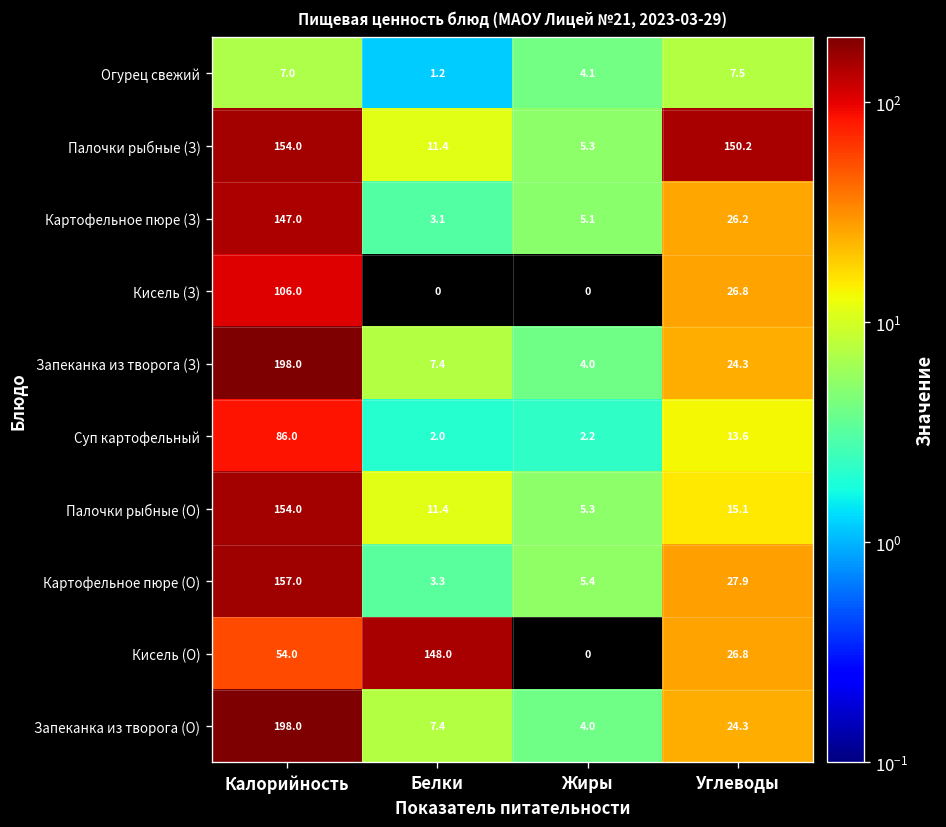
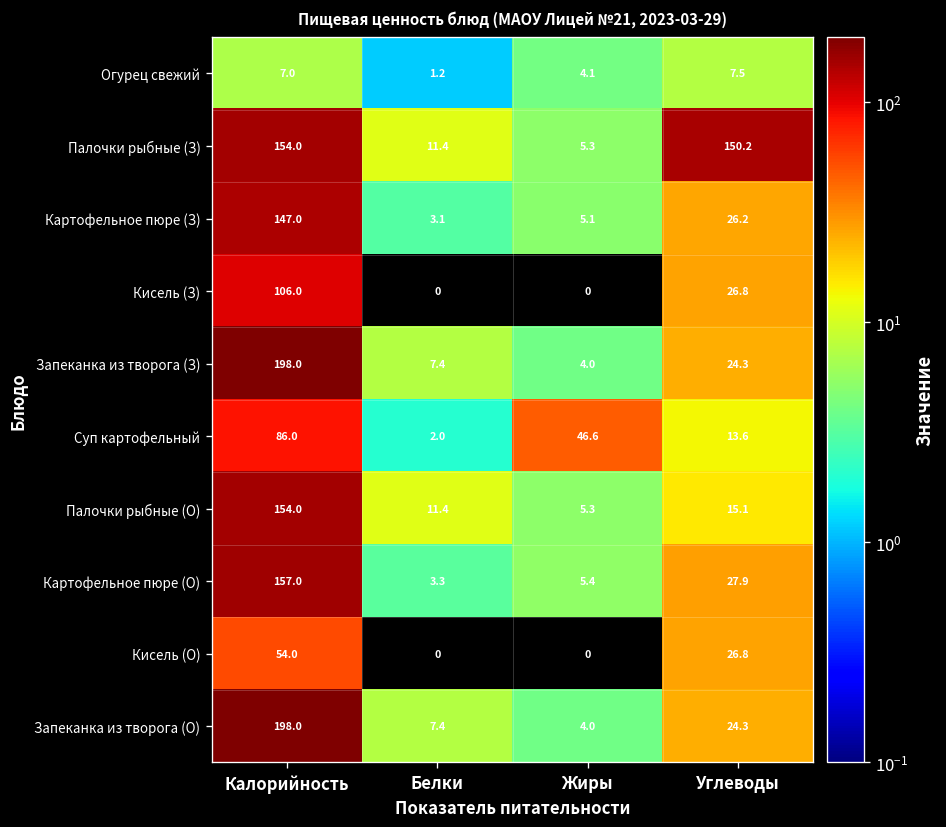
  {
    "Огурец свежий": {
      "Калорийность": 7.0,
      "Белки": 1.2,
      "Жиры": 4.1,
      "Углеводы": 7.5
    },
    "Палочки рыбные (З)": {
      "Калорийность": 154.0,
      "Белки": 11.4,
      "Жиры": 5.3,
      "Углеводы": 150.2
    },
    "Картофельное пюре (З)": {
      "Калорийность": 147.0,
      "Белки": 3.1,
      "Жиры": 5.1,
      "Углеводы": 26.2
    },
    "Кисель (З)": {
      "Калорийность": 106.0,
      "Белки": 0,
      "Жиры": 0,
      "Углеводы": 26.8
    },
    "Запеканка из творога (З)": {
      "Калорийность": 198.0,
      "Белки": 7.4,
      "Жиры": 4.0,
      "Углеводы": 24.3
    },
    "Суп картофельный": {
      "Калорийность": 86.0,
      "Белки": 2.0,
-     "Жиры": 2.2,
+     "Жиры": 46.6,
      "Углеводы": 13.6
    },
    "Палочки рыбные (О)": {
      "Калорийность": 154.0,
      "Белки": 11.4,
      "Жиры": 5.3,
      "Углеводы": 15.1
    },
    "Картофельное пюре (О)": {
      "Калорийность": 157.0,
      "Белки": 3.3,
      "Жиры": 5.4,
      "Углеводы": 27.9
    },
    "Кисель (О)": {
      "Калорийность": 54.0,
-     "Белки": 148.0,
+     "Белки": 0,
      "Жиры": 0,
      "Углеводы": 26.8
    },
    "Запеканка из творога (О)": {
      "Калорийность": 198.0,
      "Белки": 7.4,
      "Жиры": 4.0,
      "Углеводы": 24.3
    }
  }
